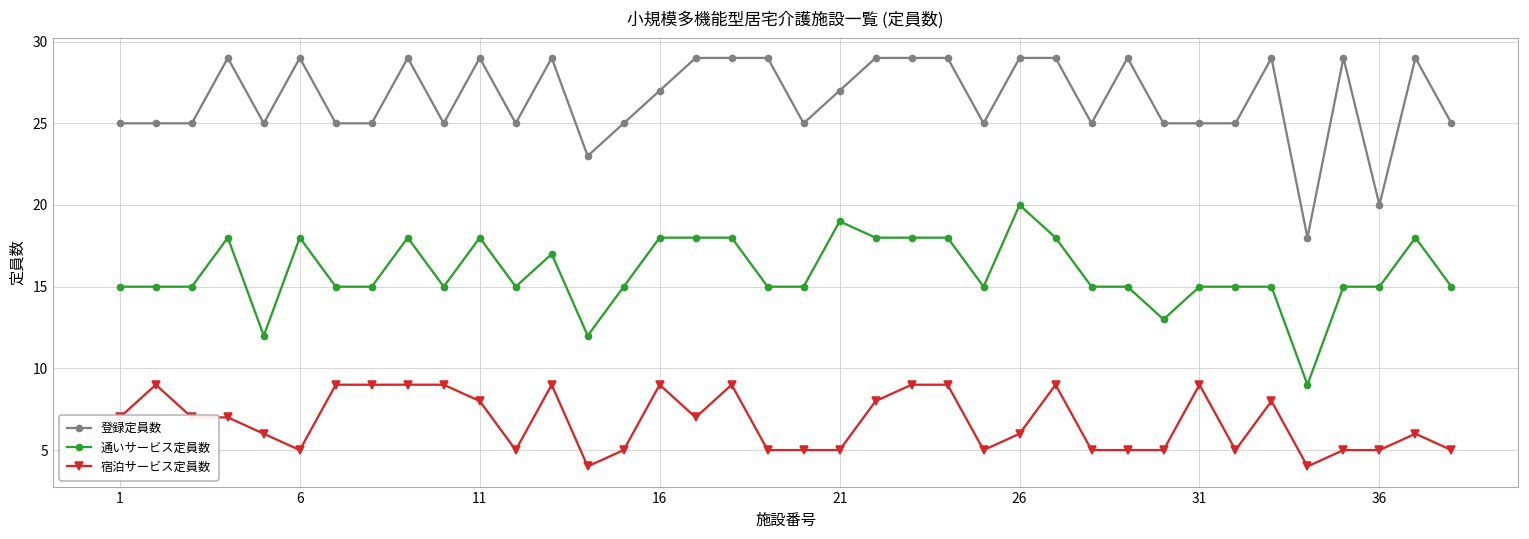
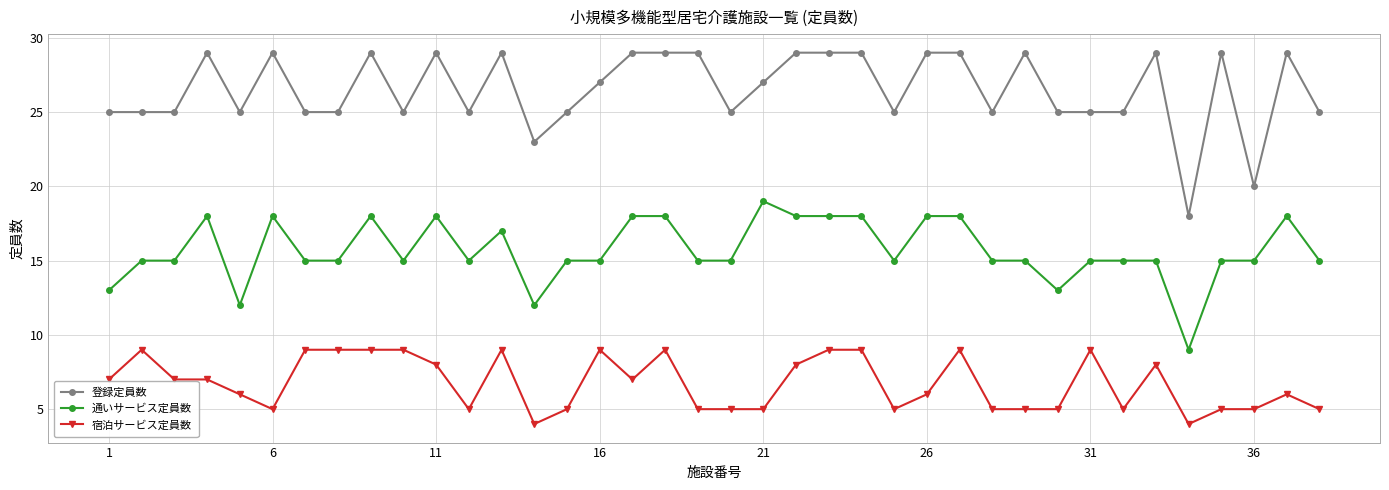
  {
    "登録定員数": {
      "1": 25,
      "6": 29,
      "11": 29,
      "16": 27,
      "21": 27,
      "26": 29,
      "31": 25,
      "36": 20
    },
    "通いサービス定員数": {
-     "1": 15,
+     "1": 13,
      "6": 18,
      "11": 18,
-     "16": 18,
+     "16": 15,
      "21": 19,
-     "26": 20,
+     "26": 18,
      "31": 15,
      "36": 15
    },
    "宿泊サービス定員数": {
      "1": 7,
      "6": 5,
      "11": 8,
      "16": 9,
      "21": 5,
      "26": 6,
      "31": 9,
      "36": 5
    }
  }
